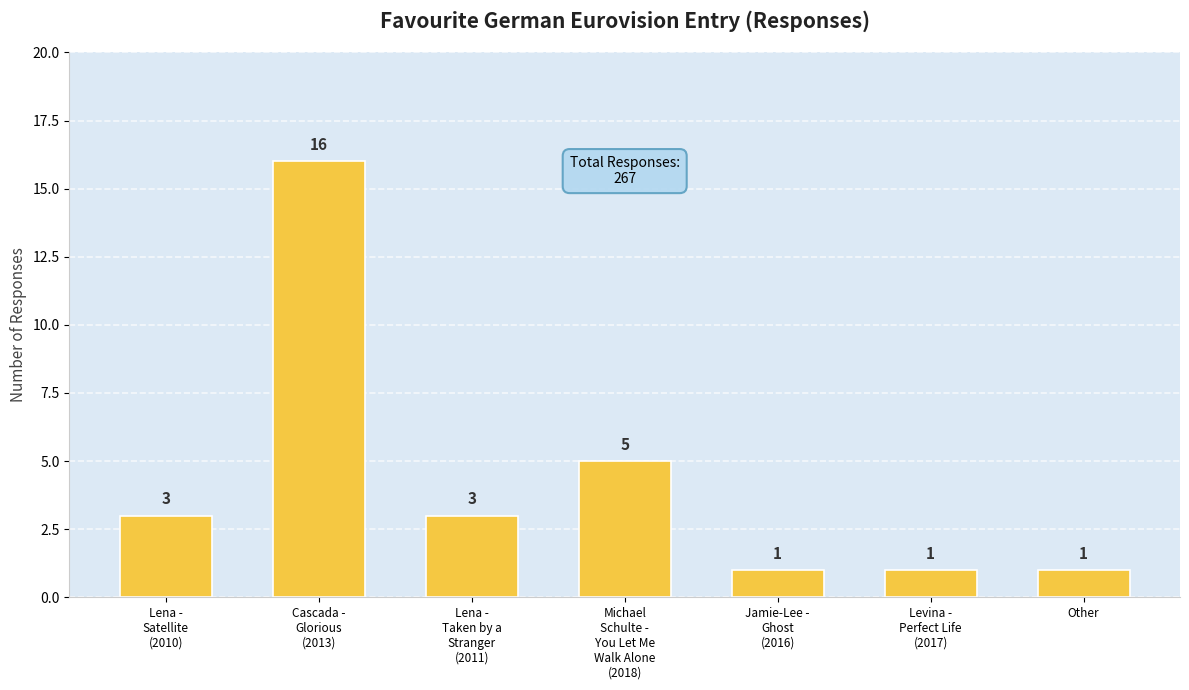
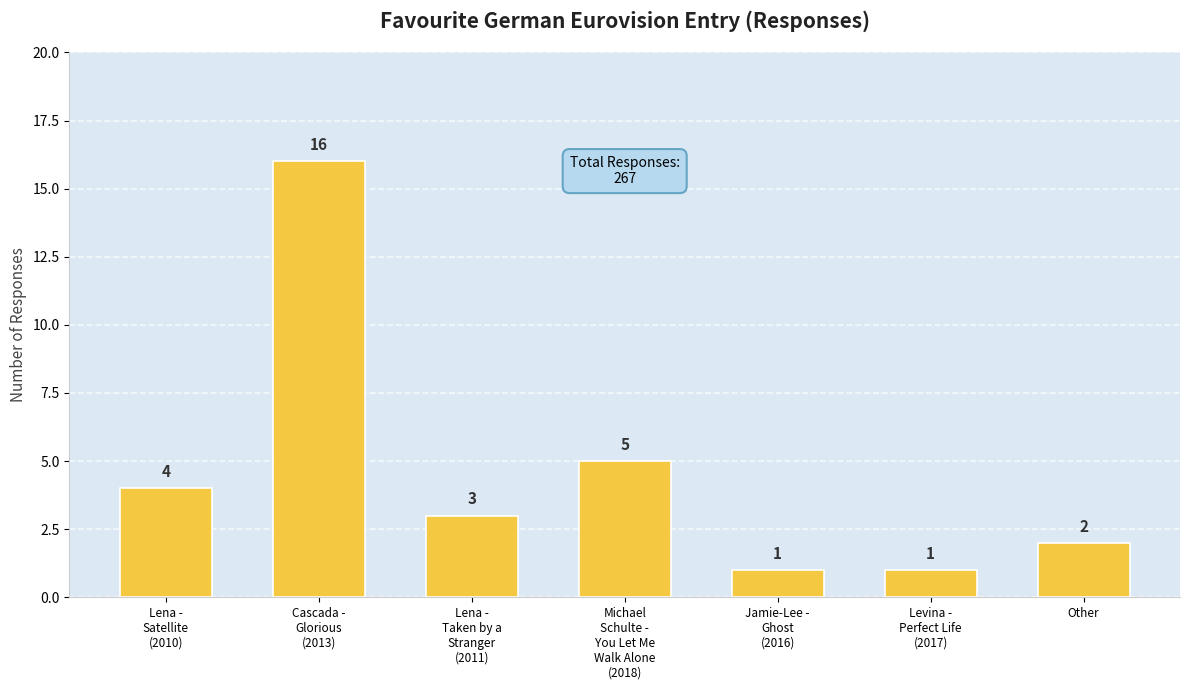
  {
-   "Lena - Satellite (2010)": 3,
+   "Lena - Satellite (2010)": 4,
    "Cascada - Glorious (2013)": 16,
    "Lena - Taken by a Stranger (2011)": 3,
    "Michael Schulte - You Let Me Walk Alone (2018)": 5,
    "Jamie-Lee - Ghost (2016)": 1,
    "Levina - Perfect Life (2017)": 1,
-   "Other": 1
+   "Other": 2
  }
